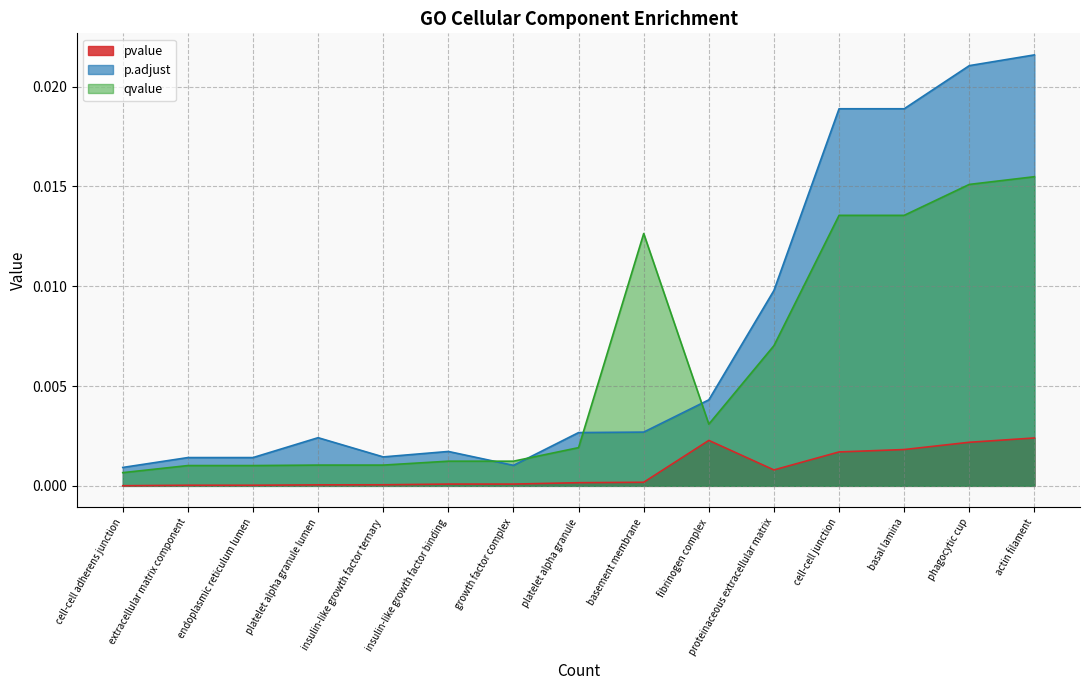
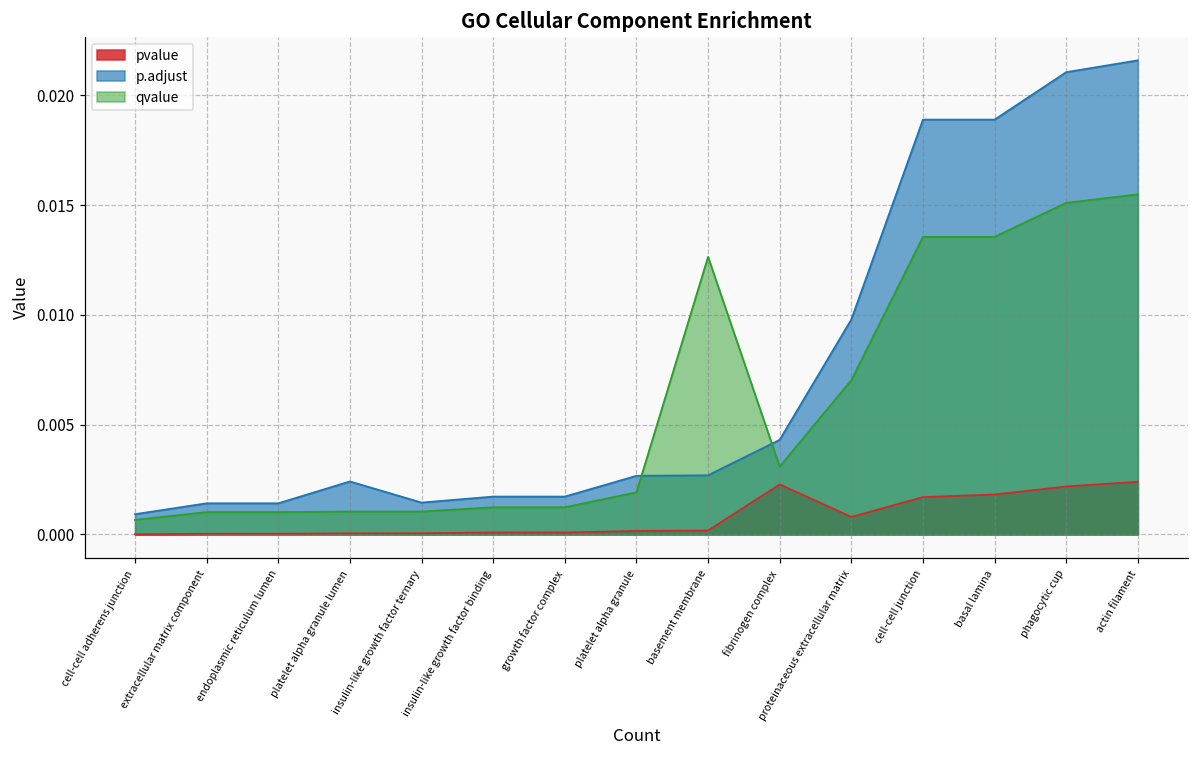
  {
    "pvalue": {
      "cell-cell adherens junction": 0.0000,
      "extracellular matrix component": 0.0000,
      "endoplasmic reticulum lumen": 0.0000,
      "platelet alpha granule lumen": 0.0000,
      "insulin-like growth factor ternary": 0.0001,
      "insulin-like growth factor binding": 0.0001,
      "growth factor complex": 0.0001,
      "platelet alpha granule": 0.0002,
      "basement membrane": 0.0002,
      "fibrinogen complex": 0.0023,
      "proteinaceous extracellular matrix": 0.0008,
      "cell-cell junction": 0.0017,
      "basal lamina": 0.0018,
      "phagocytic cup": 0.0022,
      "actin filament": 0.0024
    },
    "p.adjust": {
      "cell-cell adherens junction": 0.0009,
      "extracellular matrix component": 0.0014,
      "endoplasmic reticulum lumen": 0.0014,
      "platelet alpha granule lumen": 0.0024,
      "insulin-like growth factor ternary": 0.0015,
      "insulin-like growth factor binding": 0.0017,
-     "growth factor complex": 0.0010,
+     "growth factor complex": 0.0017,
      "platelet alpha granule": 0.0027,
      "basement membrane": 0.0027,
      "fibrinogen complex": 0.0043,
      "proteinaceous extracellular matrix": 0.0098,
      "cell-cell junction": 0.0189,
      "basal lamina": 0.0189,
      "phagocytic cup": 0.0211,
      "actin filament": 0.0216
    },
    "qvalue": {
      "cell-cell adherens junction": 0.0007,
      "extracellular matrix component": 0.0010,
      "endoplasmic reticulum lumen": 0.0010,
      "platelet alpha granule lumen": 0.0010,
      "insulin-like growth factor ternary": 0.0010,
      "insulin-like growth factor binding": 0.0012,
      "growth factor complex": 0.0012,
      "platelet alpha granule": 0.0019,
      "basement membrane": 0.0126,
      "fibrinogen complex": 0.0031,
      "proteinaceous extracellular matrix": 0.0070,
      "cell-cell junction": 0.0136,
      "basal lamina": 0.0136,
      "phagocytic cup": 0.0151,
      "actin filament": 0.0155
    }
  }
